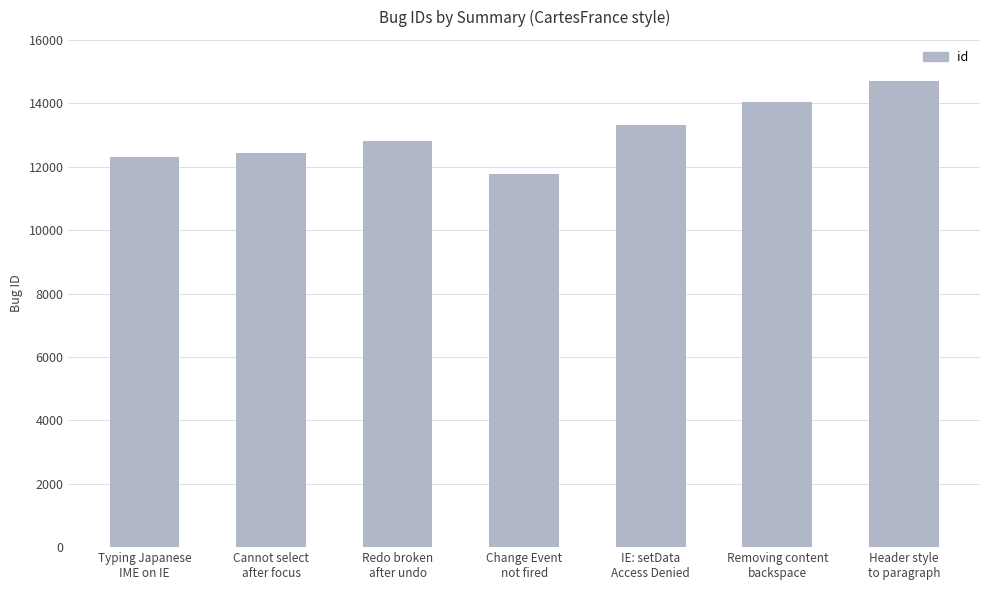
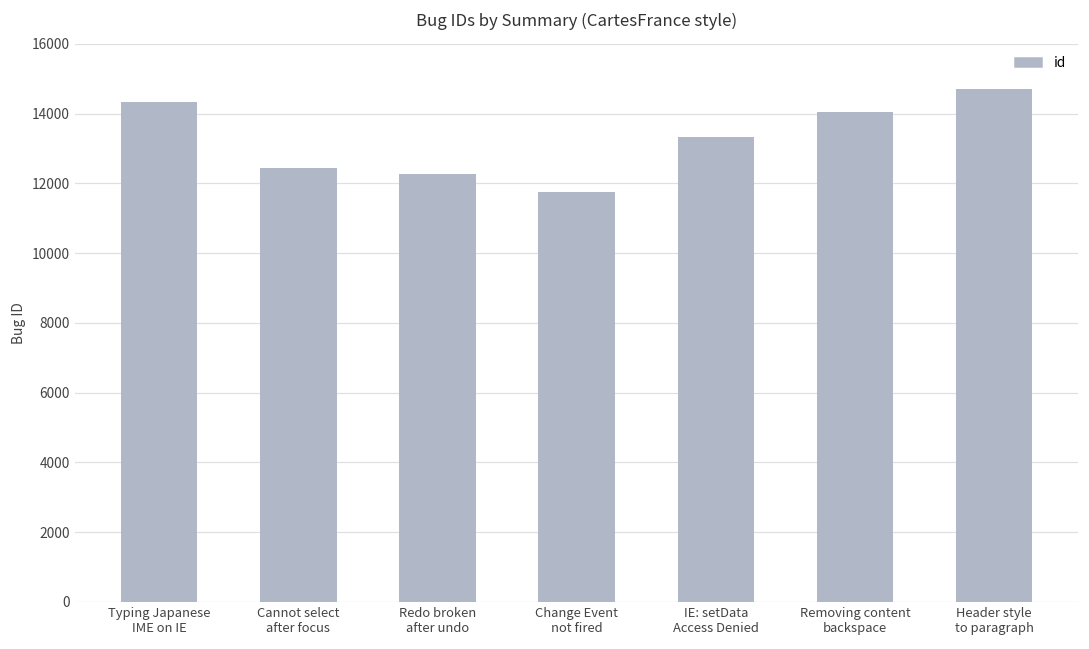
  {
-   "Typing Japanese IME on IE": 12300,
+   "Typing Japanese IME on IE": 14300,
    "Cannot select after focus": 12400,
-   "Redo broken after undo": 12800,
+   "Redo broken after undo": 12300,
    "Change Event not fired": 11800,
    "IE: setData Access Denied": 13300,
    "Removing content backspace": 14100,
    "Header style to paragraph": 14700
  }
